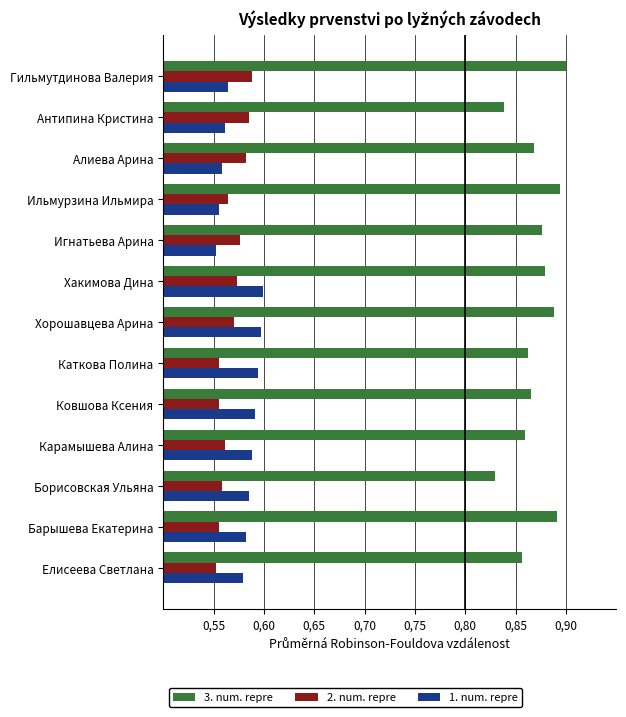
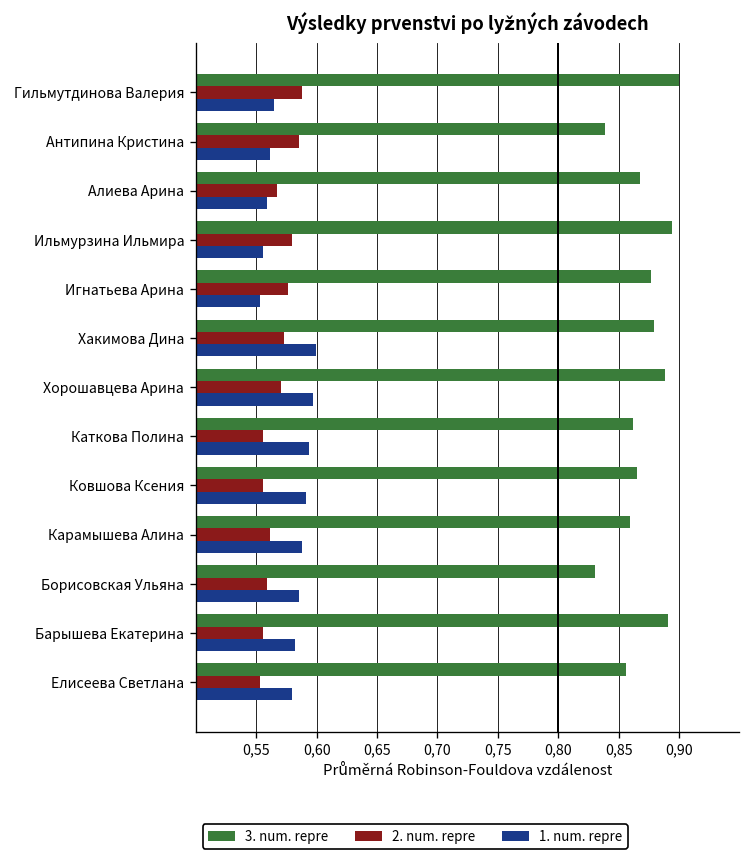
  {
    "3. num. repre": {
      "Гильмутдинова Валерия": 90.0,
      "Антипина Кристина": 83.9,
      "Алиева Арина": 86.8,
      "Ильмурзина Ильмира": 89.4,
      "Игнатьева Арина": 87.7,
      "Хакимова Дина": 88.0,
      "Хорошавцева Арина": 88.8,
      "Каткова Полина": 86.2,
      "Ковшова Ксения": 86.5,
      "Карамышева Алина": 85.9,
      "Борисовская Ульяна": 83.0,
      "Барышева Екатерина": 89.1,
      "Елисеева Светлана": 85.6
    },
    "2. num. repre": {
      "Гильмутдинова Валерия": 58.8,
      "Антипина Кристина": 58.5,
-     "Алиева Арина": 58.2,
-     "Ильмурзина Ильмира": 56.5,
+     "Алиева Арина": 56.8,
+     "Ильмурзина Ильмира": 57.9,
      "Игнатьева Арина": 57.6,
      "Хакимова Дина": 57.3,
      "Хорошавцева Арина": 57.0,
      "Каткова Полина": 55.6,
      "Ковшова Ксения": 55.6,
      "Карамышева Алина": 56.2,
      "Борисовская Ульяна": 55.9,
      "Барышева Екатерина": 55.6,
      "Елисеева Светлана": 55.3
    },
    "1. num. repre": {
      "Гильмутдинова Валерия": 56.5,
      "Антипина Кристина": 56.2,
      "Алиева Арина": 55.9,
      "Ильмурзина Ильмира": 55.6,
      "Игнатьева Арина": 55.3,
      "Хакимова Дина": 60.0,
      "Хорошавцева Арина": 59.7,
      "Каткова Полина": 59.4,
      "Ковшова Ксения": 59.1,
      "Карамышева Алина": 58.8,
      "Борисовская Ульяна": 58.5,
      "Барышева Екатерина": 58.2,
      "Елисеева Светлана": 57.9
    }
  }
